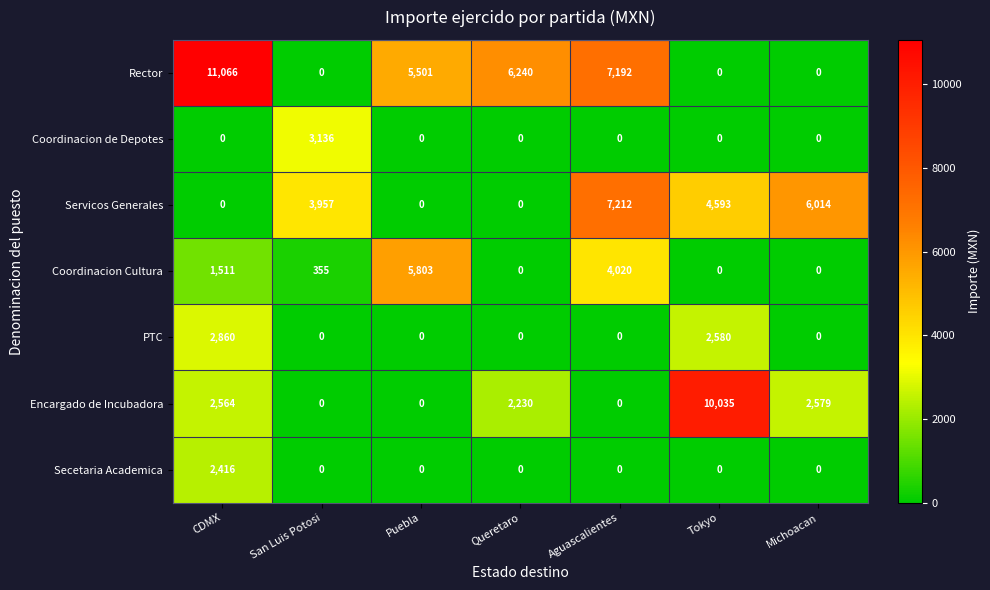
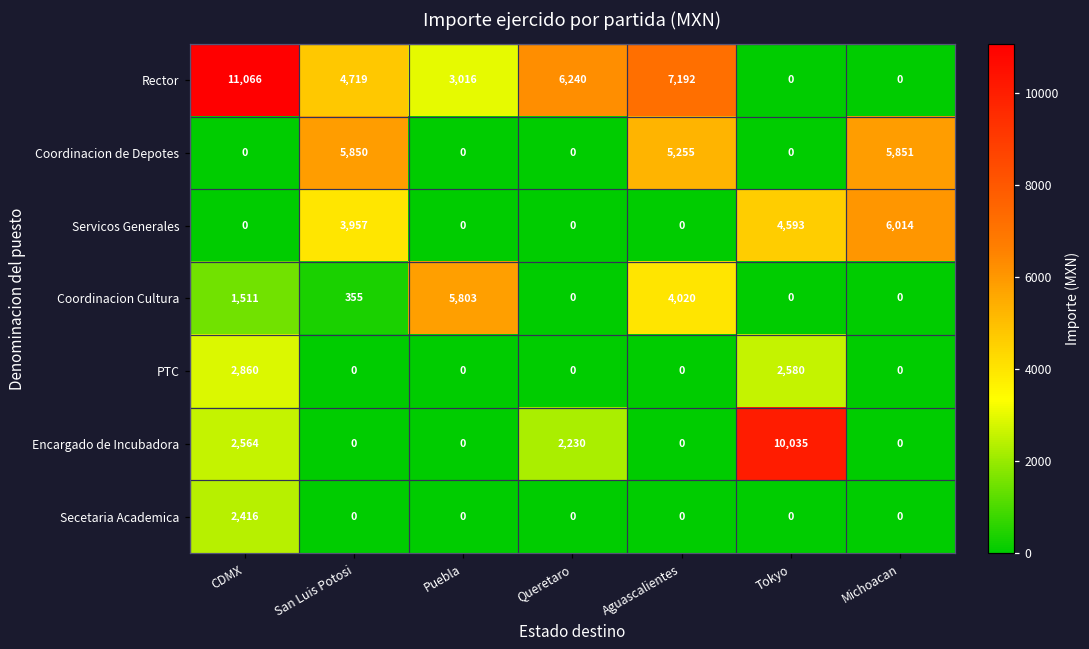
  {
    "Rector": {
      "CDMX": "11,066",
-     "San Luis Potosi": "0",
-     "Puebla": "5,501",
+     "San Luis Potosi": "4,719",
+     "Puebla": "3,016",
      "Queretaro": "6,240",
      "Aguascalientes": "7,192",
      "Tokyo": "0",
      "Michoacan": "0"
    },
    "Coordinacion de Depotes": {
      "CDMX": "0",
-     "San Luis Potosi": "3,136",
+     "San Luis Potosi": "5,850",
      "Puebla": "0",
      "Queretaro": "0",
-     "Aguascalientes": "0",
+     "Aguascalientes": "5,255",
      "Tokyo": "0",
-     "Michoacan": "0"
+     "Michoacan": "5,851"
    },
    "Servicos Generales": {
      "CDMX": "0",
      "San Luis Potosi": "3,957",
      "Puebla": "0",
      "Queretaro": "0",
-     "Aguascalientes": "7,212",
+     "Aguascalientes": "0",
      "Tokyo": "4,593",
      "Michoacan": "6,014"
    },
    "Coordinacion Cultura": {
      "CDMX": "1,511",
      "San Luis Potosi": "355",
      "Puebla": "5,803",
      "Queretaro": "0",
      "Aguascalientes": "4,020",
      "Tokyo": "0",
      "Michoacan": "0"
    },
    "PTC": {
      "CDMX": "2,860",
      "San Luis Potosi": "0",
      "Puebla": "0",
      "Queretaro": "0",
      "Aguascalientes": "0",
      "Tokyo": "2,580",
      "Michoacan": "0"
    },
    "Encargado de Incubadora": {
      "CDMX": "2,564",
      "San Luis Potosi": "0",
      "Puebla": "0",
      "Queretaro": "2,230",
      "Aguascalientes": "0",
      "Tokyo": "10,035",
-     "Michoacan": "2,579"
+     "Michoacan": "0"
    },
    "Secetaria Academica": {
      "CDMX": "2,416",
      "San Luis Potosi": "0",
      "Puebla": "0",
      "Queretaro": "0",
      "Aguascalientes": "0",
      "Tokyo": "0",
      "Michoacan": "0"
    }
  }
